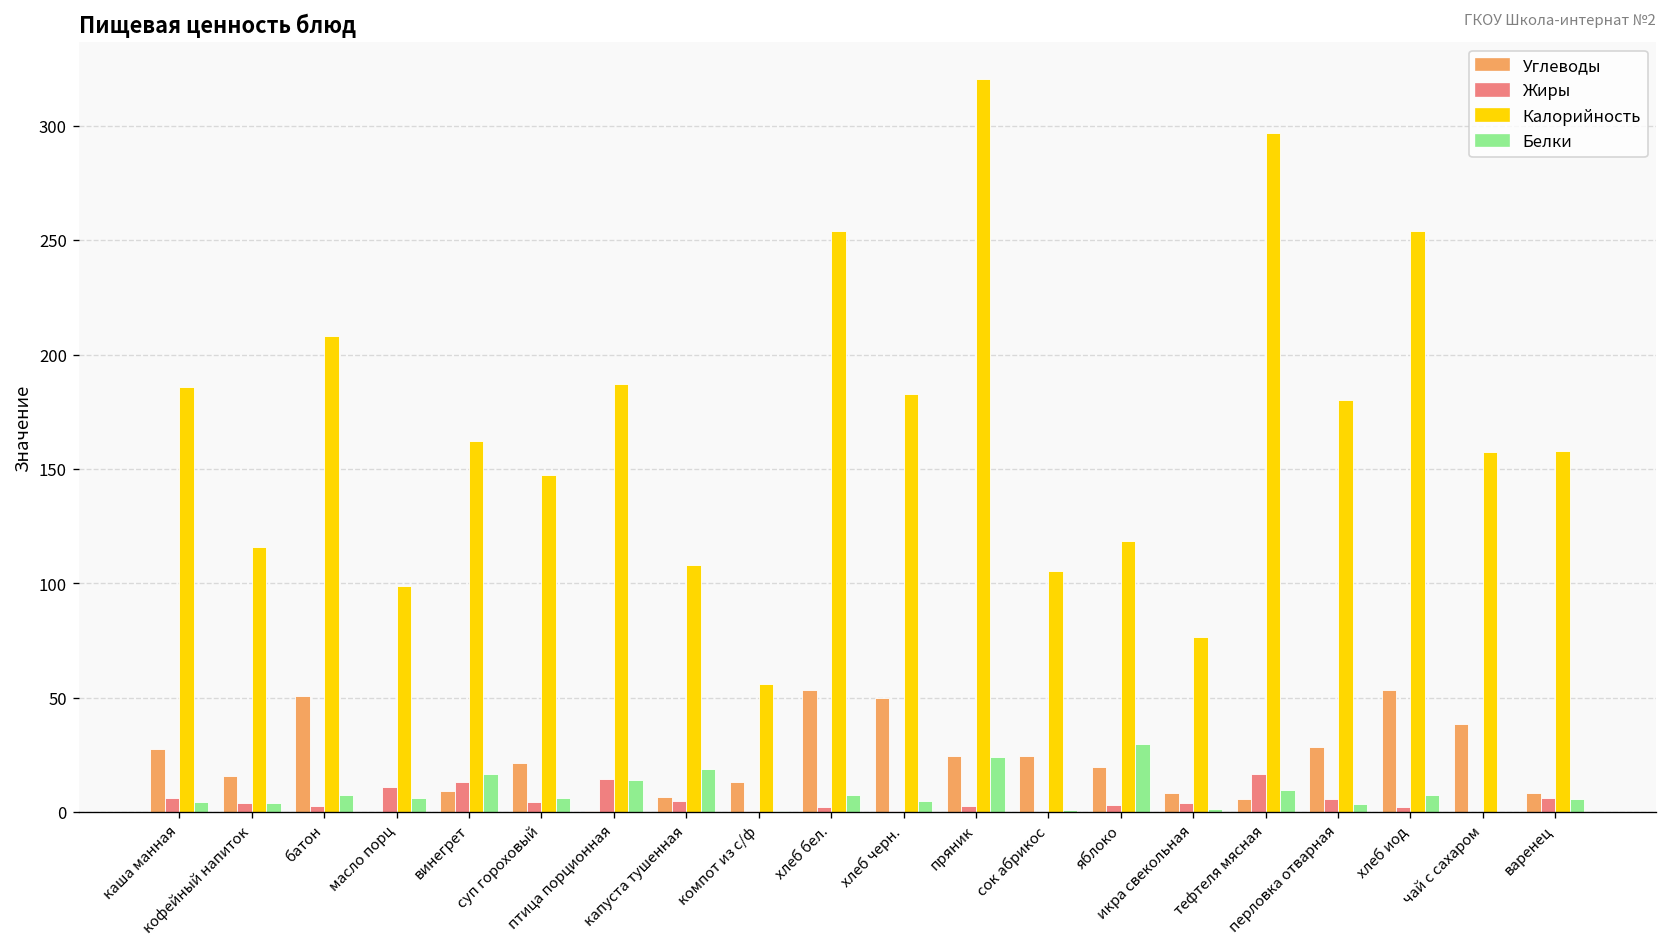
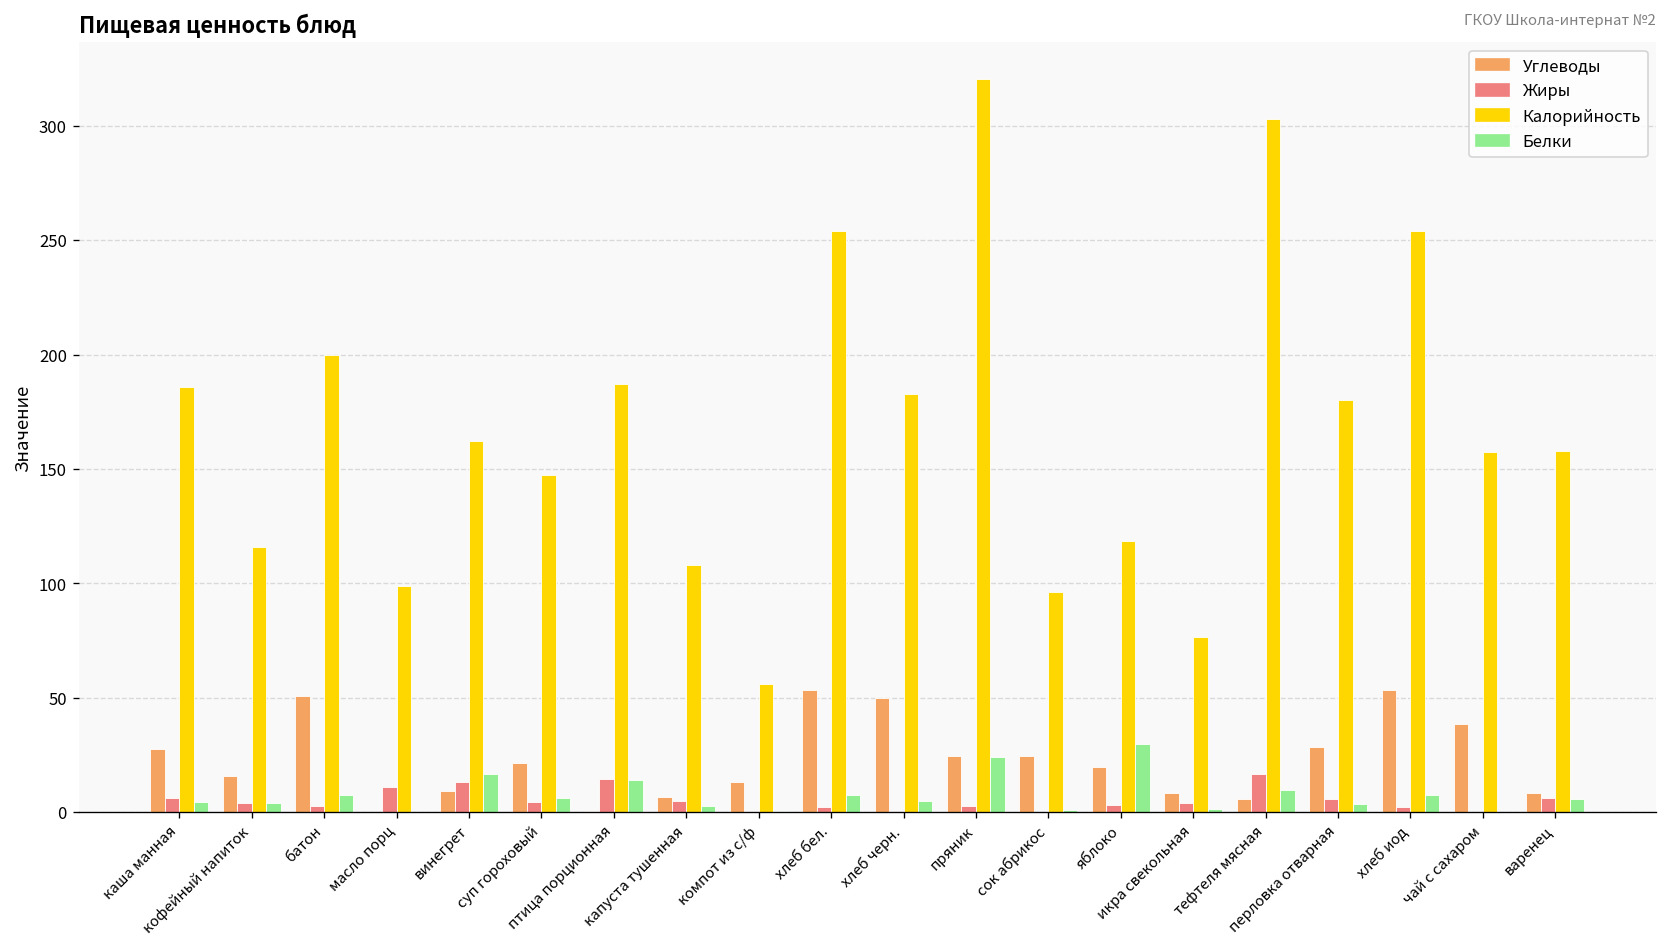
  {
    "Калорийность": {
      "каша манная": 186,
      "кофейный напиток": 116,
-     "батон": 208,
+     "батон": 200,
      "масло порц": 99,
      "винегрет": 162,
      "суп гороховый": 148,
      "птица порционная": 187,
      "капуста тушенная": 108,
      "компот из с/ф": 56,
      "хлеб бел.": 254,
      "хлеб черн.": 183,
      "пряник": 321,
-     "сок абрикос": 106,
+     "сок абрикос": 96,
      "яблоко": 119,
      "икра свекольная": 77,
-     "тефтеля мясная": 297,
+     "тефтеля мясная": 303,
      "перловка отварная": 180,
      "хлеб иод": 254,
      "чай с сахаром": 158,
      "варенец": 158
    },
    "Белки": {
      "каша манная": 4,
      "кофейный напиток": 4,
      "батон": 8,
-     "масло порц": 6,
+     "масло порц": 0,
      "винегрет": 17,
      "суп гороховый": 6,
      "птица порционная": 14,
-     "капуста тушенная": 19,
+     "капуста тушенная": 3,
      "хлеб бел.": 8,
      "хлеб черн.": 5,
      "пряник": 24,
      "яблоко": 30,
      "икра свекольная": 2,
      "тефтеля мясная": 10,
      "перловка отварная": 4,
      "хлеб иод": 8,
      "варенец": 6
    }
  }
